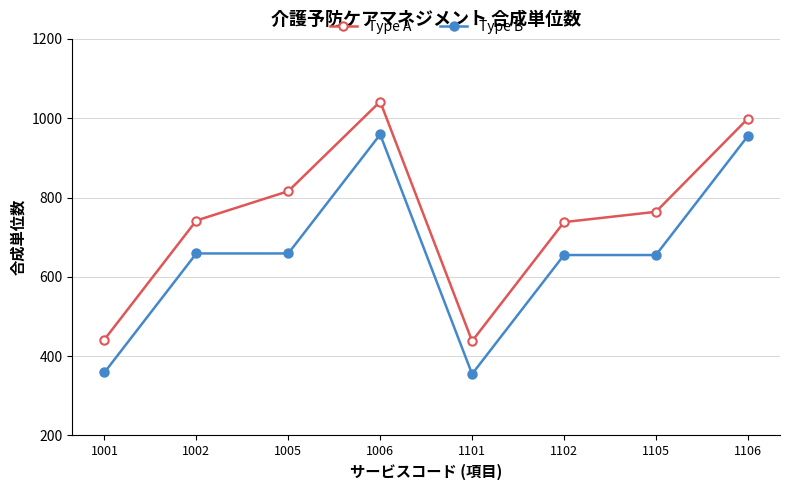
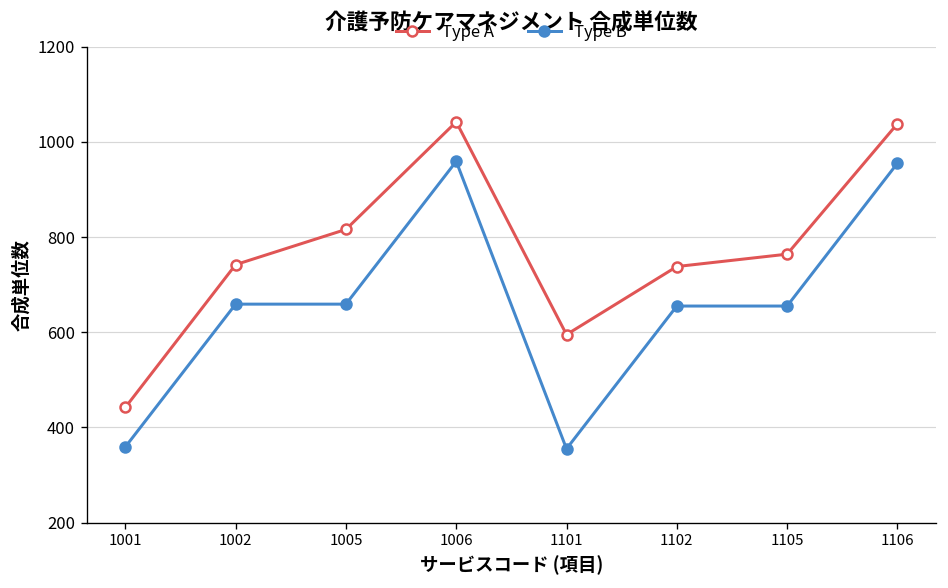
  {
    "Type A": {
      "1001": 440,
      "1002": 740,
      "1005": 820,
      "1006": 1040,
-     "1101": 440,
+     "1101": 600,
      "1102": 740,
      "1105": 760,
-     "1106": 1000
+     "1106": 1040
    },
    "Type B": {
      "1001": 360,
      "1002": 660,
      "1005": 660,
      "1006": 960,
      "1101": 360,
      "1102": 660,
      "1105": 660,
      "1106": 960
    }
  }
